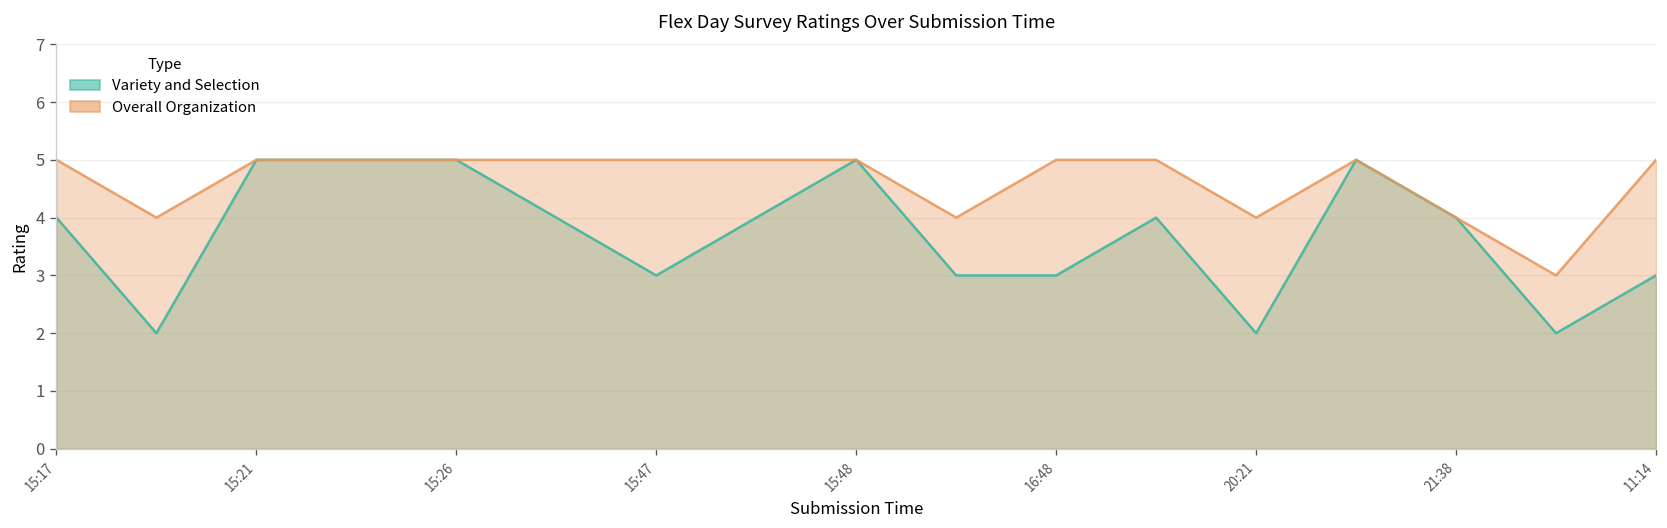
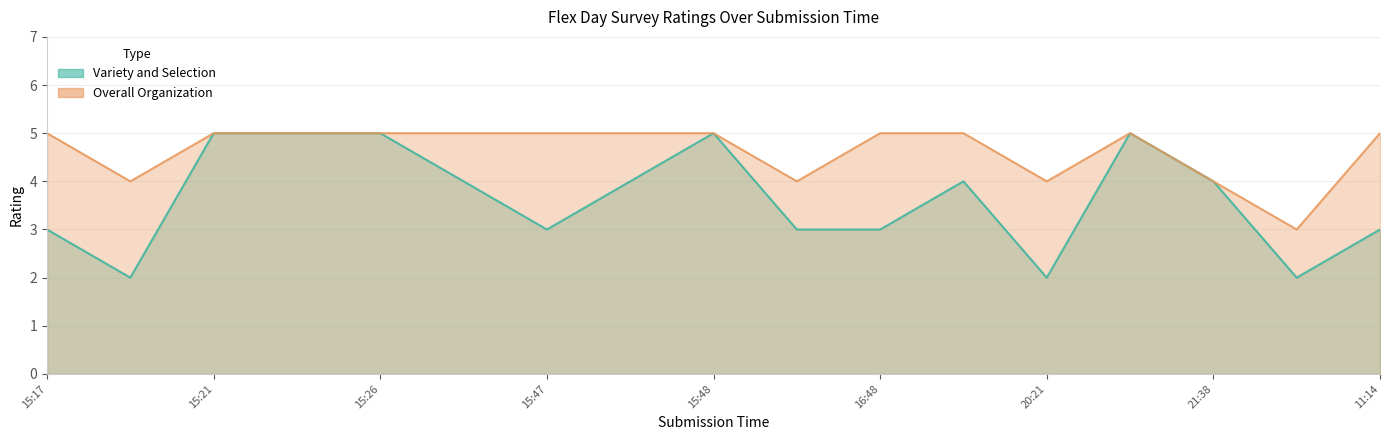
  {
    "Variety and Selection": {
-     "15:17": 4,
+     "15:17": 3,
      "15:47": 3,
      "16:48": 3,
      "20:21": 2,
      "11:14": 3
    },
    "Overall Organization": {
      "15:17": 5,
      "15:47": 5,
      "16:48": 5,
      "20:21": 4,
      "11:14": 5
    }
  }
